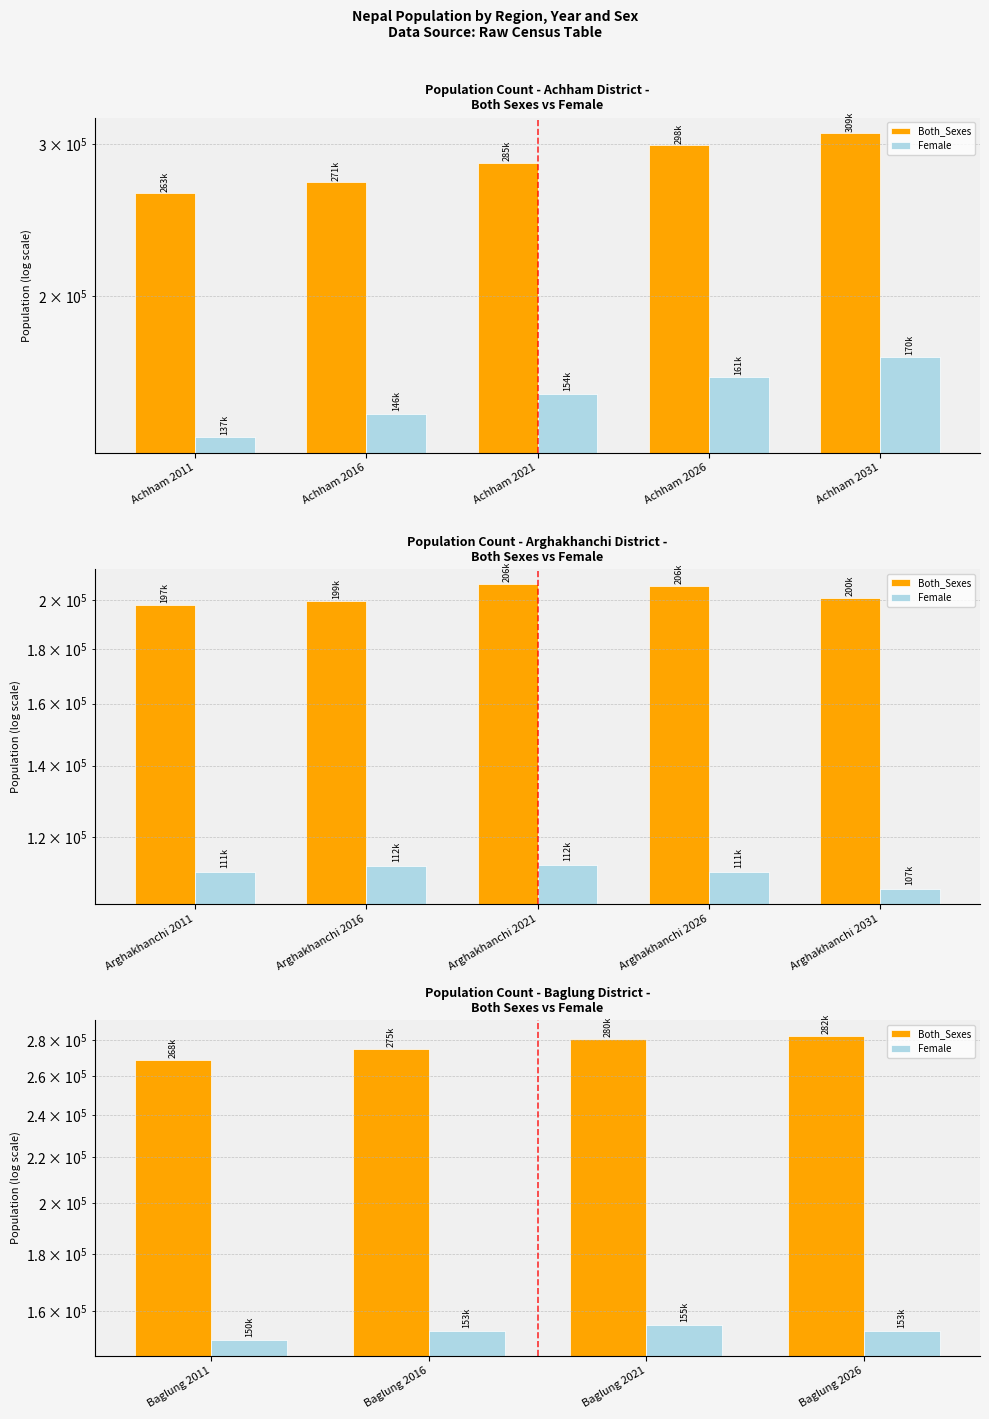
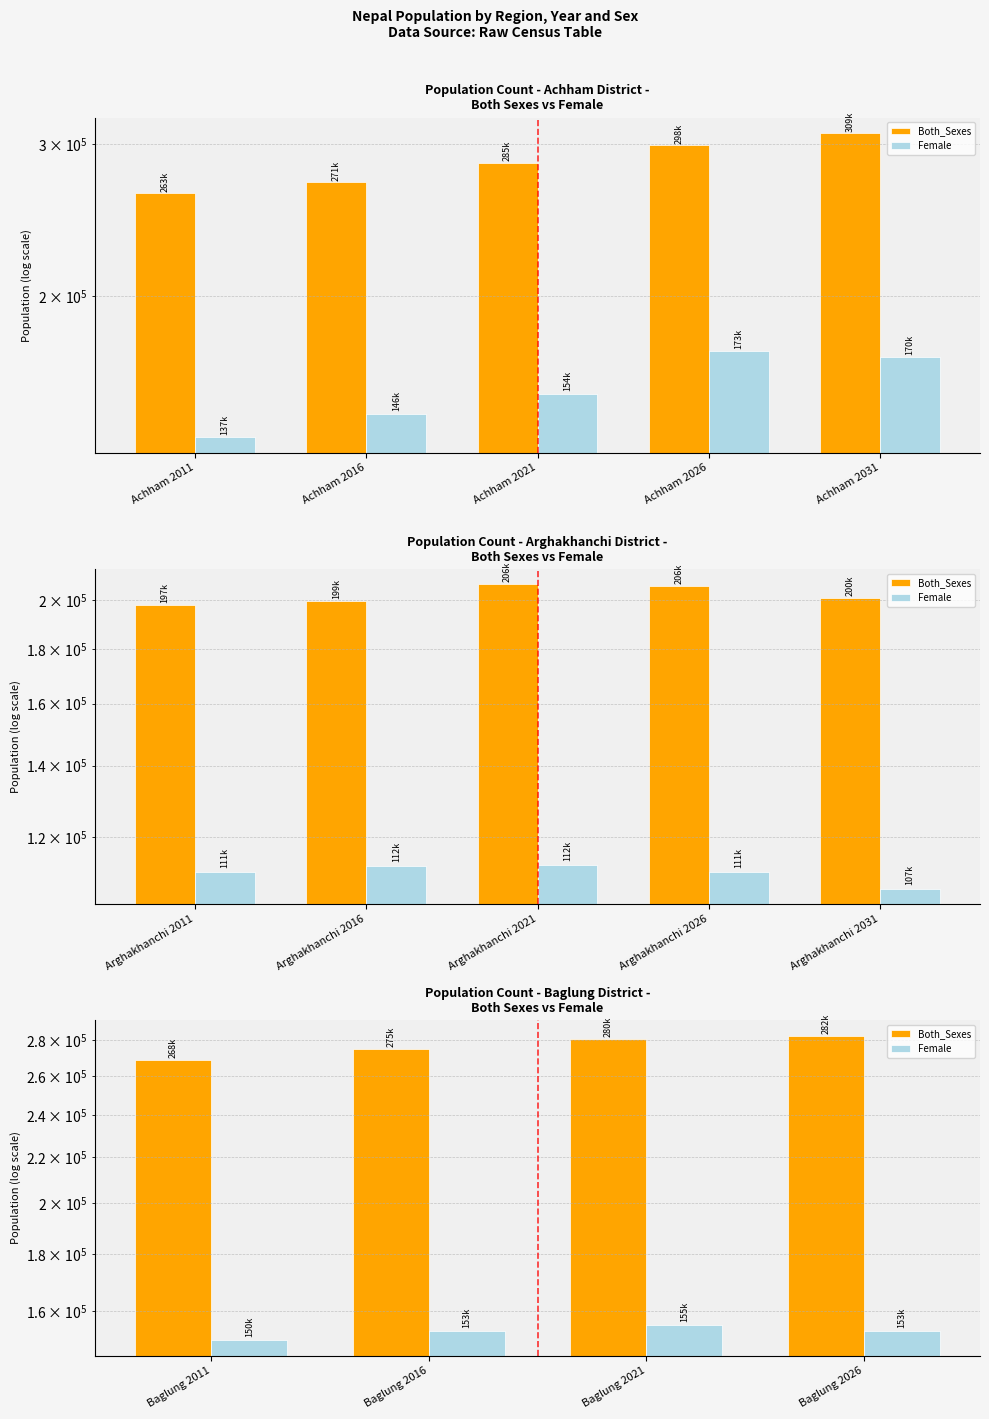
  {
    "Population Count - Achham District - Both Sexes vs Female": {
      "Both_Sexes": {
        "Achham 2011": "263k",
        "Achham 2016": "271k",
        "Achham 2031": "309k"
      },
      "Female": {
        "Achham 2011": "137k",
        "Achham 2016": "146k",
        "Achham 2021": "154k",
-       "Achham 2026": "161k",
+       "Achham 2026": "173k",
        "Achham 2031": "170k"
      }
    },
    "Population Count - Arghakhanchi District - Both Sexes vs Female": {
      "Both_Sexes": {
        "Arghakhanchi 2016": "199k",
        "Arghakhanchi 2026": "206k"
      },
      "Female": {
        "Arghakhanchi 2011": "111k",
        "Arghakhanchi 2026": "111k",
        "Arghakhanchi 2031": "107k"
      }
    },
    "Population Count - Baglung District - Both Sexes vs Female": {
      "Both_Sexes": {
        "Baglung 2016": "275k"
      },
      "Female": {
        "Baglung 2021": "155k"
      }
    }
  }
